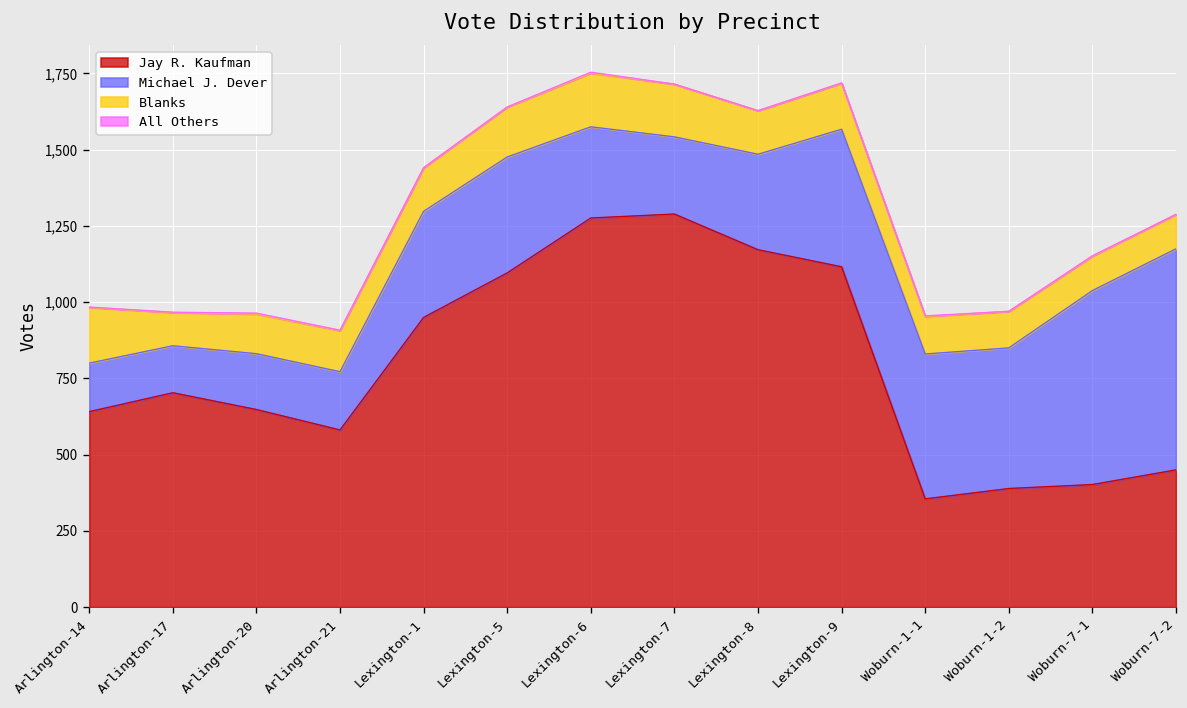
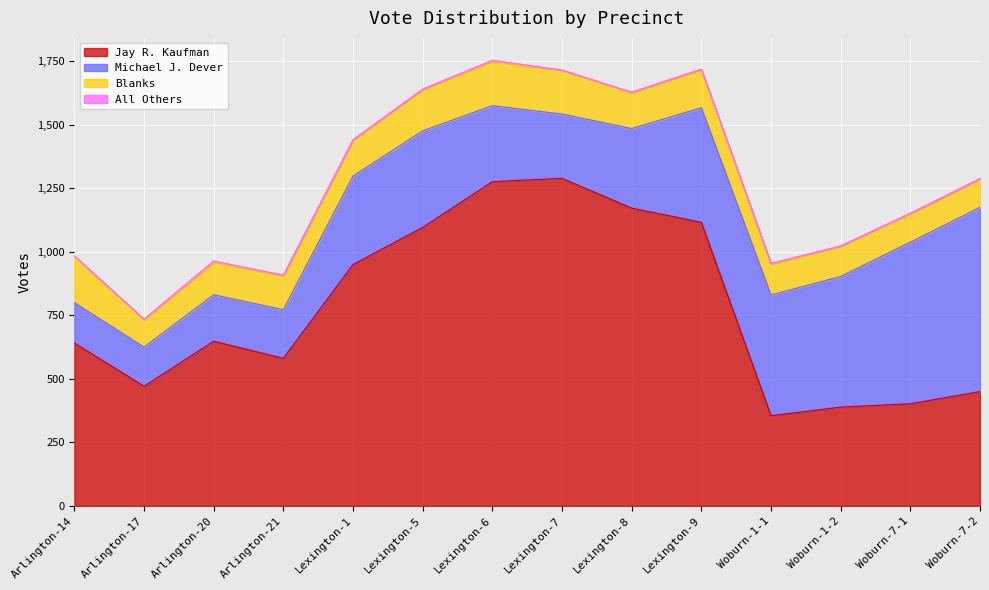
  {
    "Jay R. Kaufman": {
      "Arlington-14": "640",
-     "Arlington-17": "700",
+     "Arlington-17": "470",
      "Arlington-20": "650",
      "Arlington-21": "580",
      "Lexington-1": "950",
      "Lexington-5": "1,100",
      "Lexington-6": "1,280",
      "Lexington-7": "1,290",
      "Lexington-8": "1,170",
      "Lexington-9": "1,120",
      "Woburn-1-1": "360",
      "Woburn-1-2": "390",
      "Woburn-7-1": "400",
      "Woburn-7-2": "450"
    },
    "Michael J. Dever": {
      "Arlington-14": "160",
      "Arlington-17": "150",
      "Arlington-20": "180",
      "Arlington-21": "190",
      "Lexington-1": "350",
      "Lexington-5": "380",
      "Lexington-6": "300",
      "Lexington-7": "250",
      "Lexington-8": "310",
      "Lexington-9": "450",
      "Woburn-1-1": "480",
-     "Woburn-1-2": "460",
+     "Woburn-1-2": "510",
      "Woburn-7-1": "640",
      "Woburn-7-2": "730"
    }
  }
